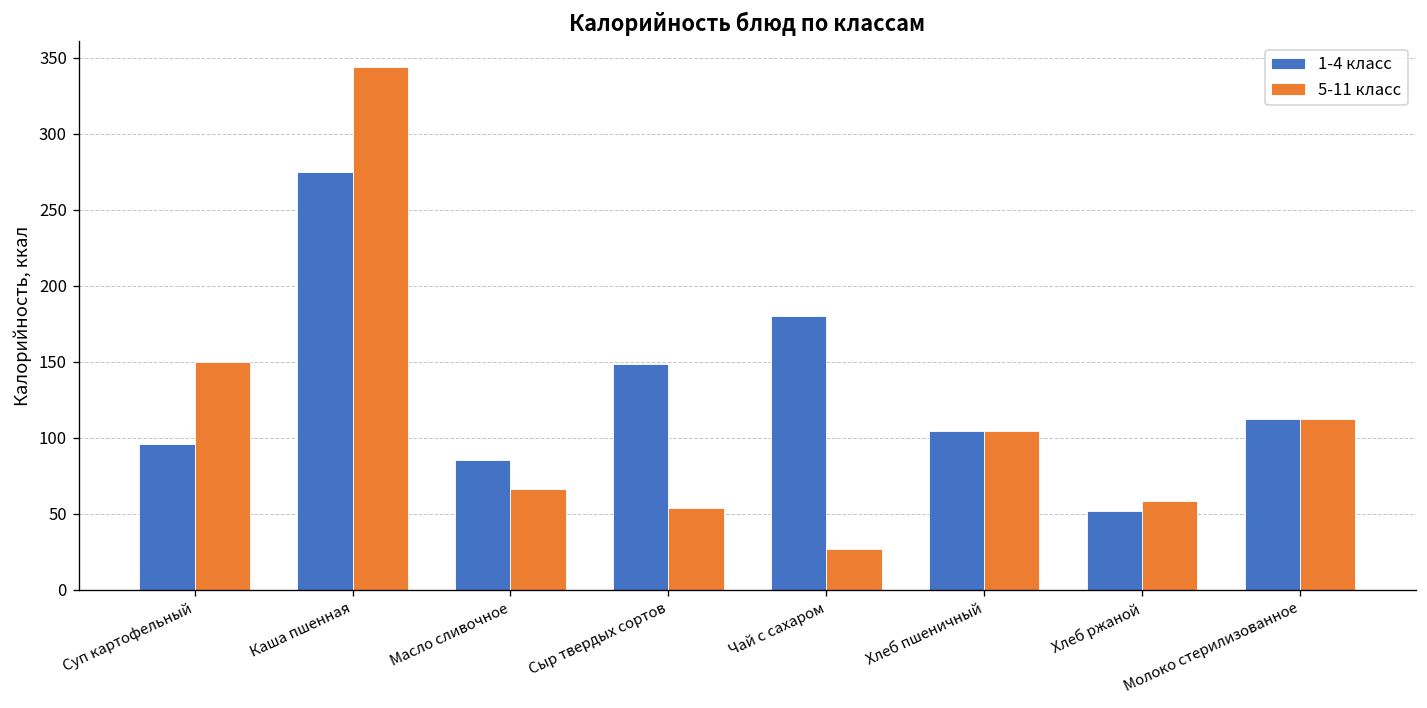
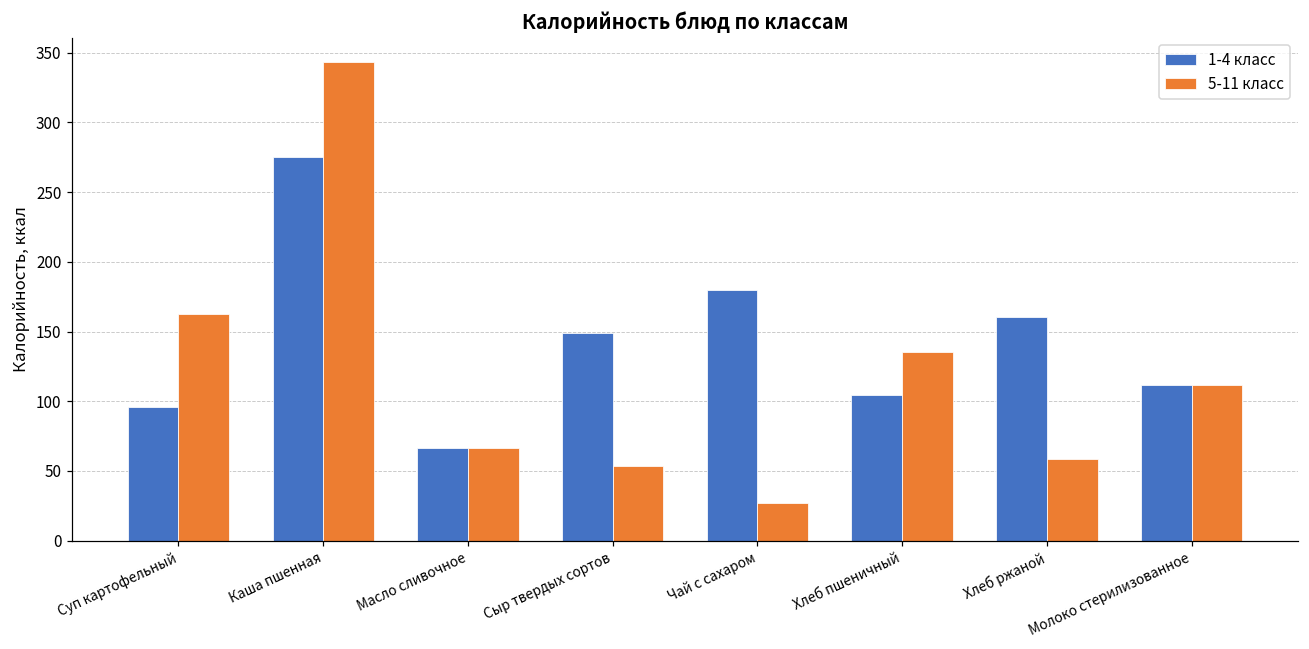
  {
    "1-4 класс": {
      "Суп картофельный": 96,
      "Каша пшенная": 275,
-     "Масло сливочное": 85,
+     "Масло сливочное": 66,
      "Сыр твердых сортов": 149,
      "Чай с сахаром": 180,
      "Хлеб пшеничный": 105,
-     "Хлеб ржаной": 52,
+     "Хлеб ржаной": 160,
      "Молоко стерилизованное": 112
    },
    "5-11 класс": {
-     "Суп картофельный": 150,
+     "Суп картофельный": 162,
      "Каша пшенная": 344,
      "Масло сливочное": 66,
      "Сыр твердых сортов": 54,
      "Чай с сахаром": 27,
-     "Хлеб пшеничный": 105,
+     "Хлеб пшеничный": 135,
      "Хлеб ржаной": 59,
      "Молоко стерилизованное": 112
    }
  }
